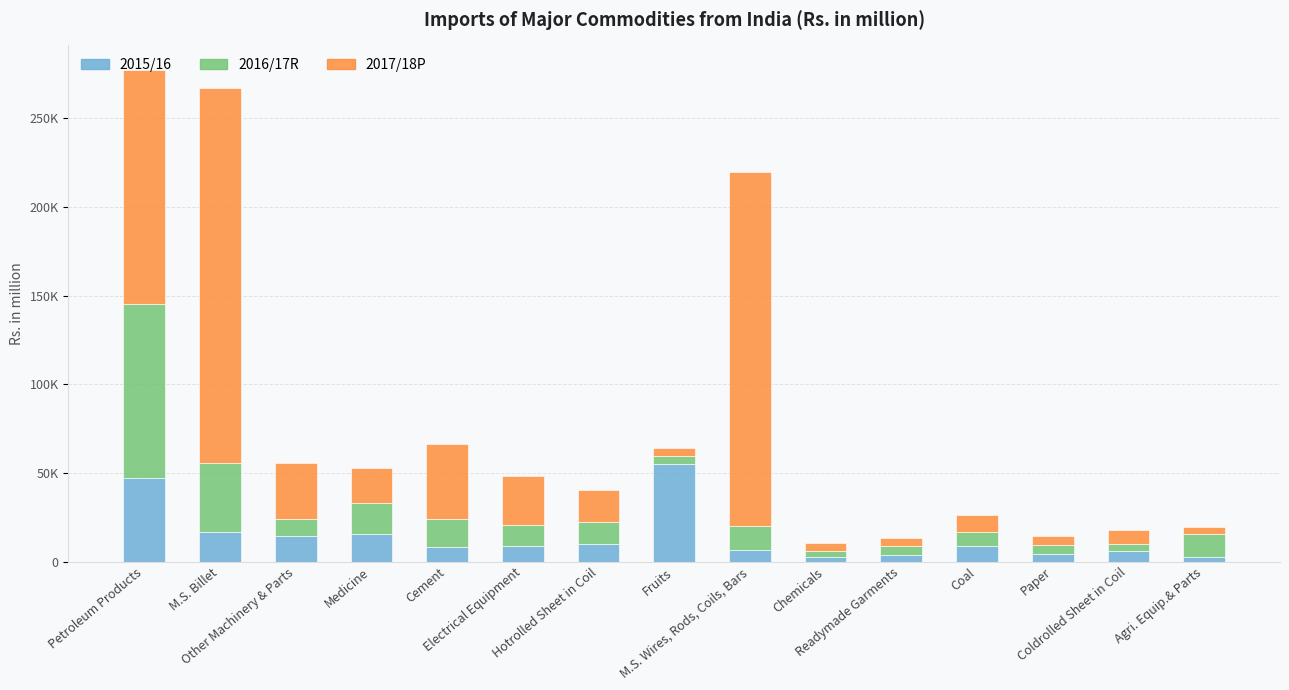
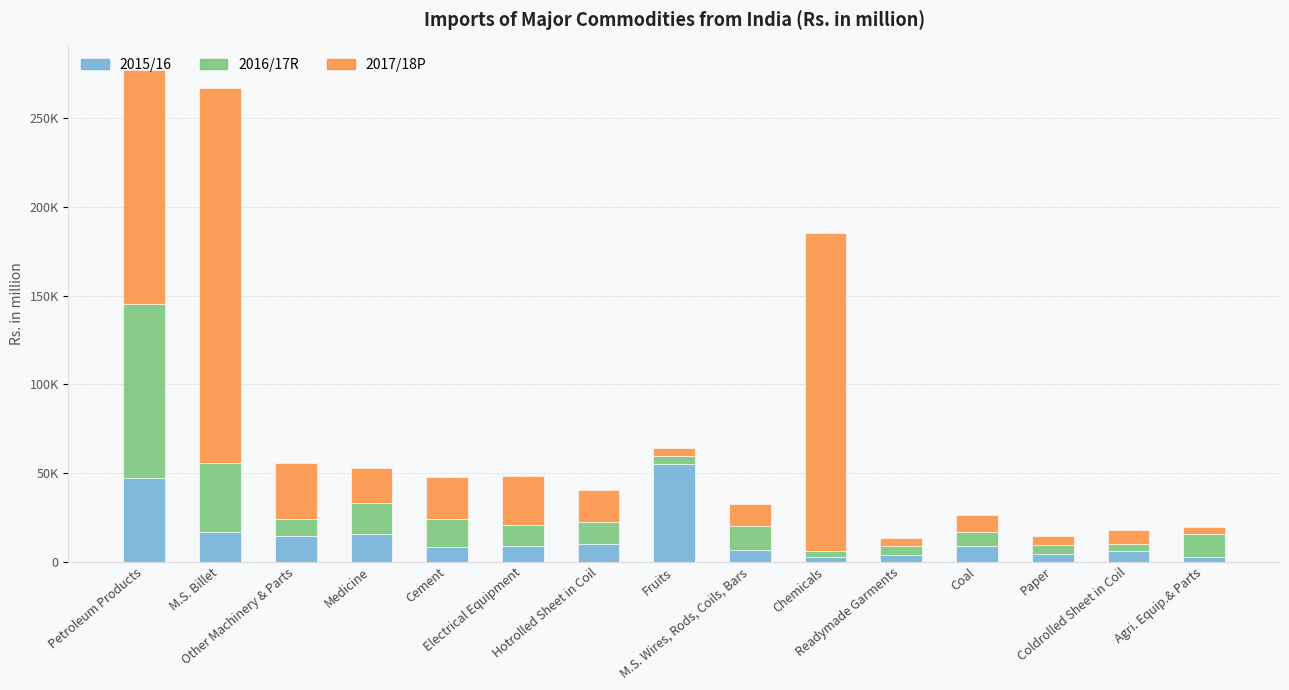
  {
    "2015/16": {
      "Petroleum Products": 47000,
      "M.S. Billet": 16000,
      "Other Machinery & Parts": 15000,
      "Medicine": 15000,
      "Cement": 8000,
      "Electrical Equipment": 9000,
      "Hotrolled Sheet in Coil": 10000,
      "Fruits": 55000,
      "M.S. Wires, Rods, Coils, Bars": 7000,
      "Chemicals": 3000,
      "Readymade Garments": 4000,
      "Coal": 9000,
      "Paper": 4000,
      "Coldrolled Sheet in Coil": 6000,
      "Agri. Equip.& Parts": 2000
    },
    "2016/17R": {
      "Petroleum Products": 98000,
      "M.S. Billet": 39000,
      "Other Machinery & Parts": 9000,
      "Medicine": 18000,
      "Cement": 16000,
      "Electrical Equipment": 12000,
      "Hotrolled Sheet in Coil": 13000,
      "Fruits": 4000,
      "M.S. Wires, Rods, Coils, Bars": 13000,
      "Chemicals": 3000,
      "Readymade Garments": 5000,
      "Coal": 8000,
      "Paper": 5000,
      "Coldrolled Sheet in Coil": 4000,
      "Agri. Equip.& Parts": 13000
    },
    "2017/18P": {
      "Petroleum Products": 132000,
      "M.S. Billet": 212000,
      "Other Machinery & Parts": 32000,
      "Medicine": 19000,
-     "Cement": 43000,
+     "Cement": 24000,
      "Electrical Equipment": 28000,
      "Hotrolled Sheet in Coil": 18000,
      "Fruits": 5000,
-     "M.S. Wires, Rods, Coils, Bars": 199000,
-     "Chemicals": 5000,
+     "M.S. Wires, Rods, Coils, Bars": 12000,
+     "Chemicals": 180000,
      "Readymade Garments": 4000,
      "Coal": 10000,
      "Paper": 5000,
      "Coldrolled Sheet in Coil": 8000,
      "Agri. Equip.& Parts": 4000
    }
  }
